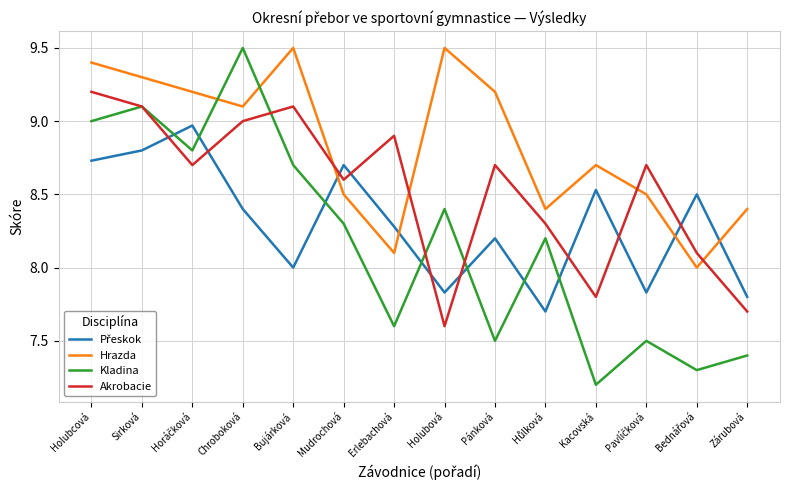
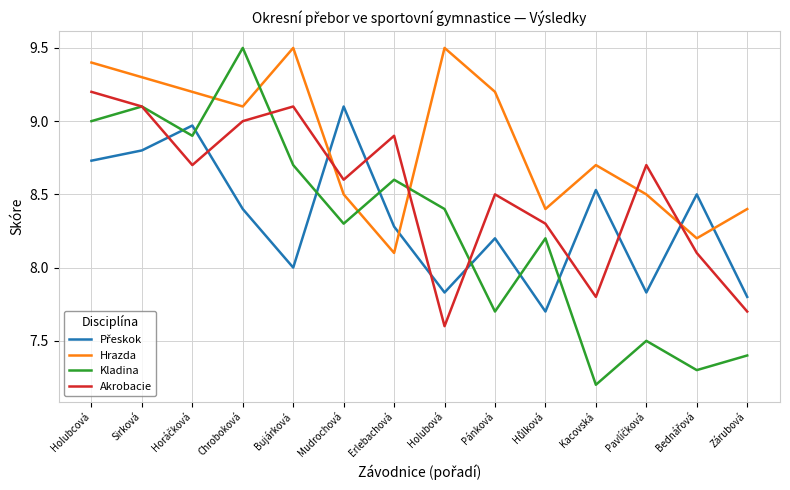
  {
    "Přeskok": {
      "Holubcová": 8.73,
      "Sirková": 8.8,
      "Horáčková": 8.97,
      "Chroboková": 8.4,
      "Bujárková": 8.0,
-     "Mudrochová": 8.7,
+     "Mudrochová": 9.1,
      "Erlebachová": 8.28,
      "Holubová": 7.83,
      "Pánková": 8.2,
      "Hůlková": 7.7,
      "Kacovská": 8.53,
      "Pavlíčková": 7.83,
      "Bednářová": 8.5,
      "Zárubová": 7.8
    },
    "Hrazda": {
      "Holubcová": 9.4,
      "Sirková": 9.3,
      "Horáčková": 9.2,
      "Chroboková": 9.1,
      "Bujárková": 9.5,
      "Mudrochová": 8.5,
      "Erlebachová": 8.1,
      "Holubová": 9.5,
      "Pánková": 9.2,
      "Hůlková": 8.4,
      "Kacovská": 8.7,
      "Pavlíčková": 8.5,
-     "Bednářová": 8.0,
+     "Bednářová": 8.2,
      "Zárubová": 8.4
    },
    "Kladina": {
      "Holubcová": 9.0,
-     "Horáčková": 8.8,
+     "Horáčková": 8.9,
      "Chroboková": 9.5,
      "Bujárková": 8.7,
      "Mudrochová": 8.3,
-     "Erlebachová": 7.6,
+     "Erlebachová": 8.6,
      "Holubová": 8.4,
-     "Pánková": 7.5,
+     "Pánková": 7.7,
      "Hůlková": 8.2,
      "Kacovská": 7.2,
      "Pavlíčková": 7.5,
      "Bednářová": 7.3,
      "Zárubová": 7.4
    },
    "Akrobacie": {
      "Holubcová": 9.2,
      "Horáčková": 8.7,
      "Chroboková": 9.0,
      "Bujárková": 9.1,
      "Mudrochová": 8.6,
      "Erlebachová": 8.9,
      "Holubová": 7.6,
-     "Pánková": 8.7,
+     "Pánková": 8.5,
      "Hůlková": 8.3,
      "Kacovská": 7.8,
      "Pavlíčková": 8.7,
      "Bednářová": 8.1,
      "Zárubová": 7.7
    }
  }
